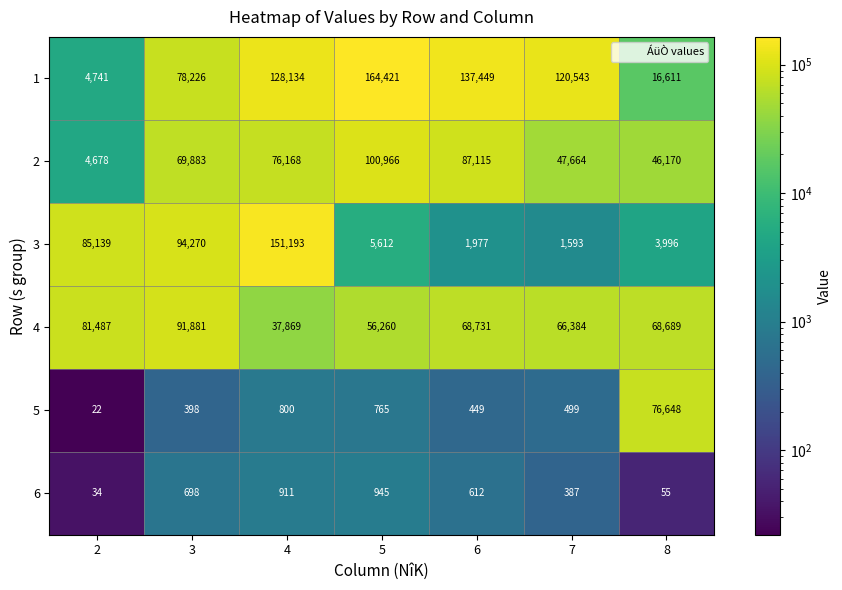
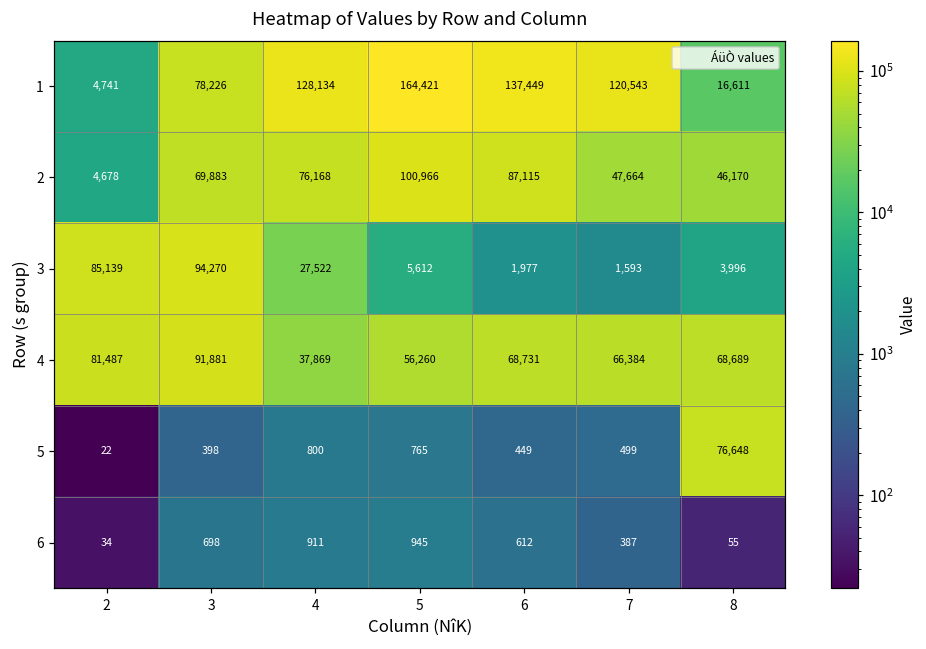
  {
    "1": {
      "2": "4,741",
      "3": "78,226",
      "4": "128,134",
      "5": "164,421",
      "6": "137,449",
      "7": "120,543",
      "8": "16,611"
    },
    "2": {
      "2": "4,678",
      "3": "69,883",
      "4": "76,168",
      "5": "100,966",
      "6": "87,115",
      "7": "47,664",
      "8": "46,170"
    },
    "3": {
      "2": "85,139",
      "3": "94,270",
-     "4": "151,193",
+     "4": "27,522",
      "5": "5,612",
      "6": "1,977",
      "7": "1,593",
      "8": "3,996"
    },
    "4": {
      "2": "81,487",
      "3": "91,881",
      "4": "37,869",
      "5": "56,260",
      "6": "68,731",
      "7": "66,384",
      "8": "68,689"
    },
    "5": {
      "2": "22",
      "3": "398",
      "4": "800",
      "5": "765",
      "6": "449",
      "7": "499",
      "8": "76,648"
    },
    "6": {
      "2": "34",
      "3": "698",
      "4": "911",
      "5": "945",
      "6": "612",
      "7": "387",
      "8": "55"
    }
  }
